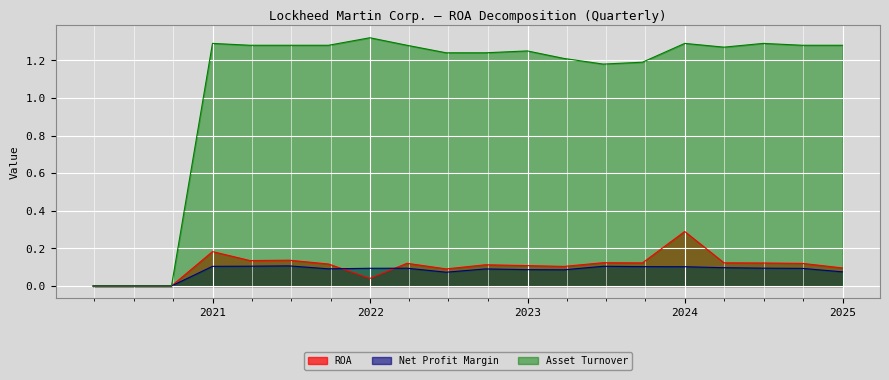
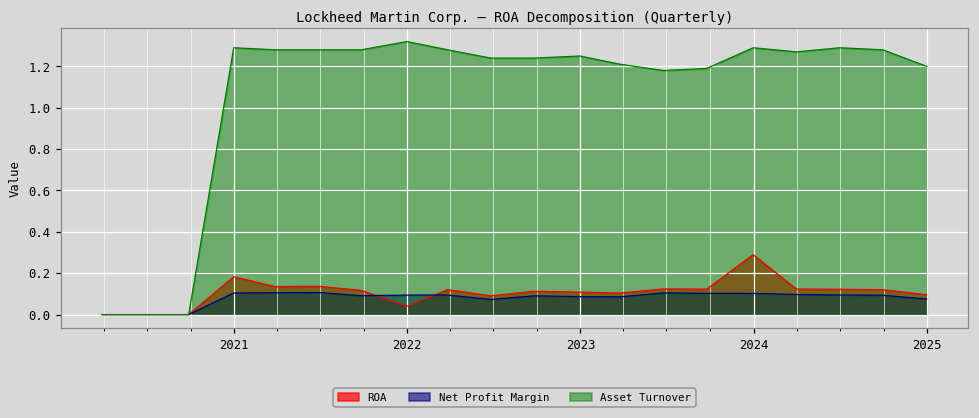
  {
    "ROA": {
      "2021": 0.18,
      "2022": 0.04,
      "2023": 0.11,
      "2024": 0.29,
      "2025": 0.10
    },
    "Net Profit Margin": {
      "2021": 0.10,
      "2022": 0.09,
      "2023": 0.09,
      "2024": 0.10,
      "2025": 0.08
    },
    "Asset Turnover": {
      "2021": 1.29,
      "2022": 1.32,
      "2023": 1.25,
      "2024": 1.29,
-     "2025": 1.28
+     "2025": 1.20
    }
  }
